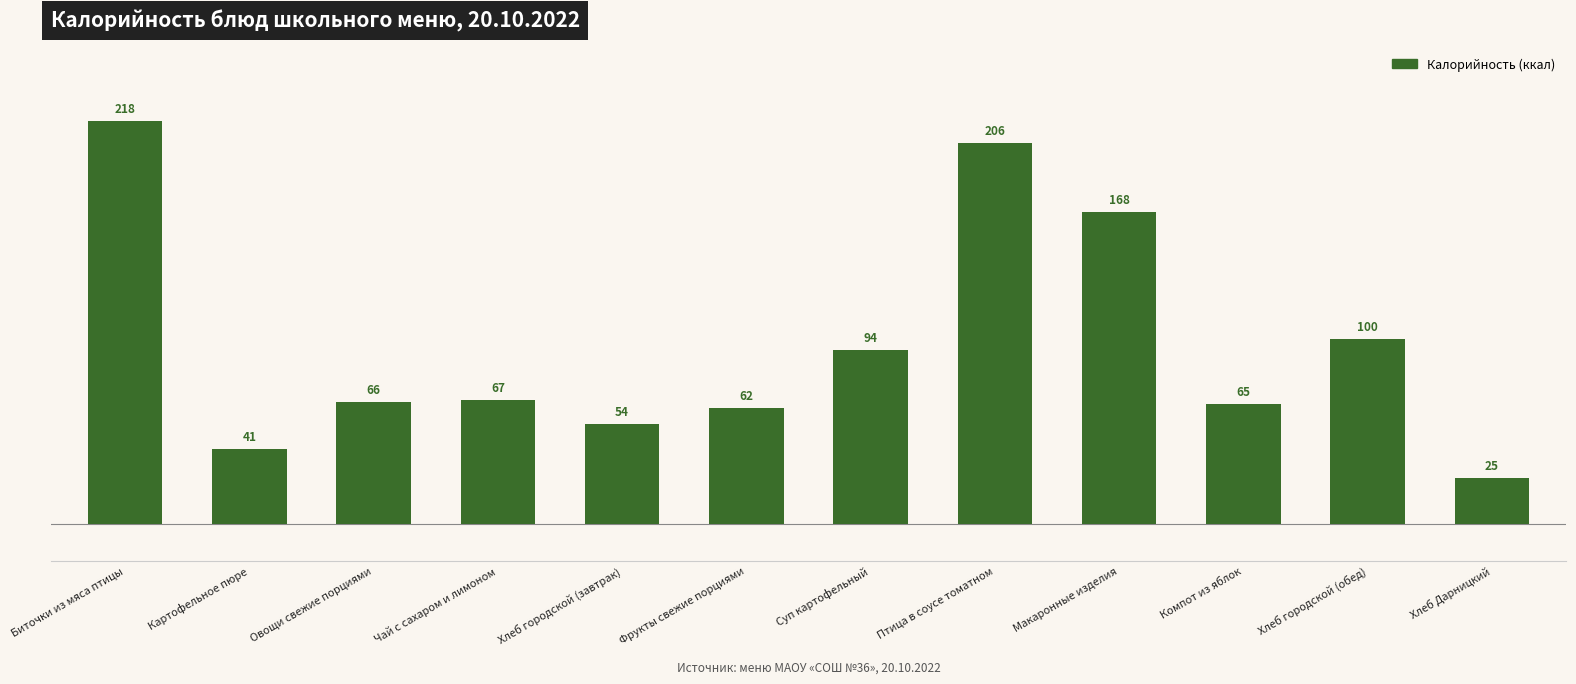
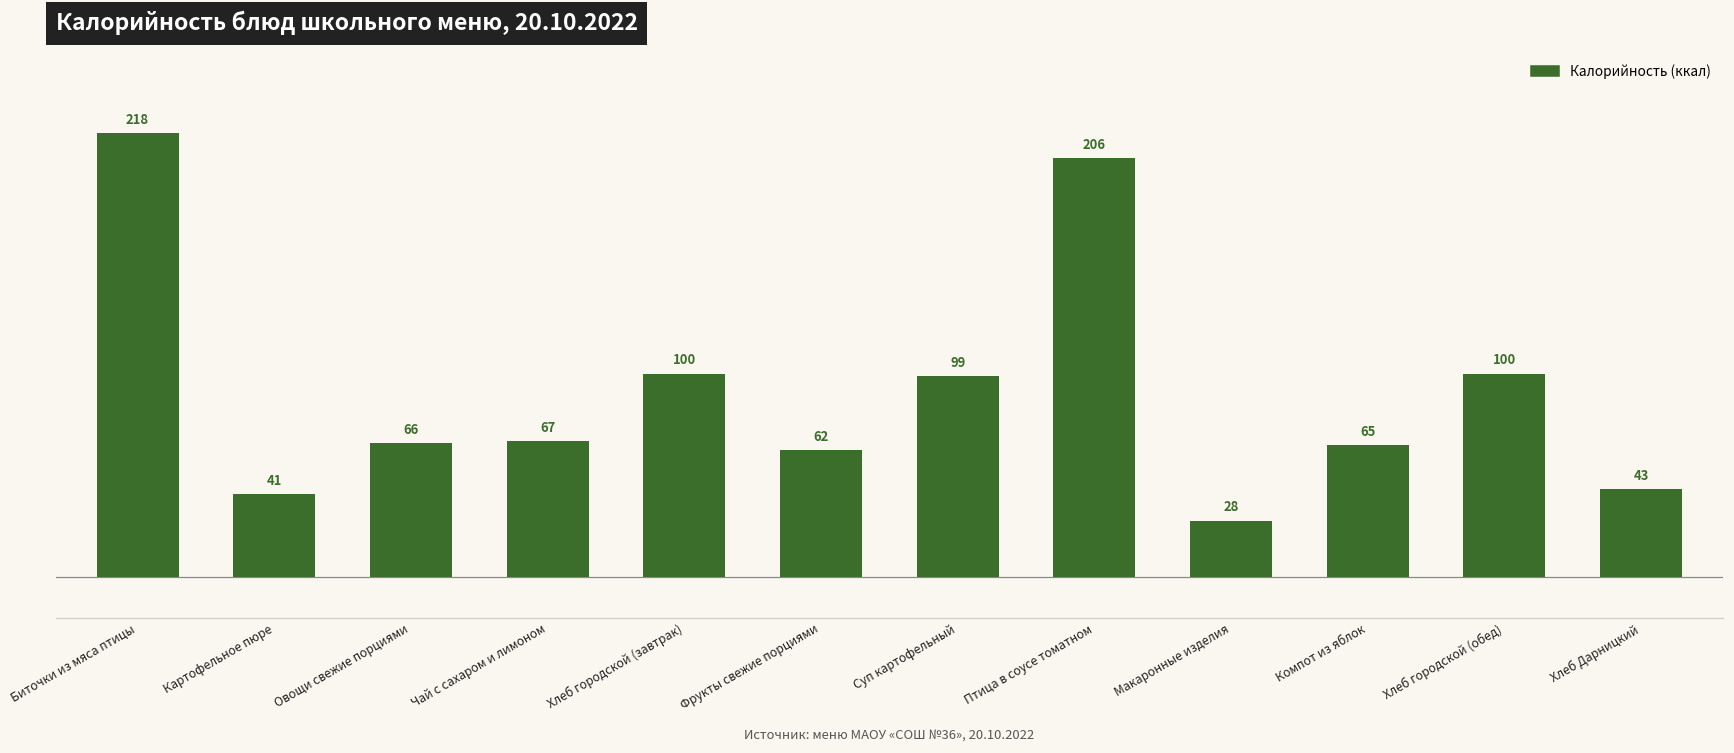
  {
    "Биточки из мяса птицы": 218,
    "Картофельное пюре": 41,
    "Овощи свежие порциями": 66,
    "Чай с сахаром и лимоном": 67,
-   "Хлеб городской (завтрак)": 54,
+   "Хлеб городской (завтрак)": 100,
    "Фрукты свежие порциями": 62,
-   "Суп картофельный": 94,
+   "Суп картофельный": 99,
    "Птица в соусе томатном": 206,
-   "Макаронные изделия": 168,
+   "Макаронные изделия": 28,
    "Компот из яблок": 65,
    "Хлеб городской (обед)": 100,
-   "Хлеб Дарницкий": 25
+   "Хлеб Дарницкий": 43
  }
